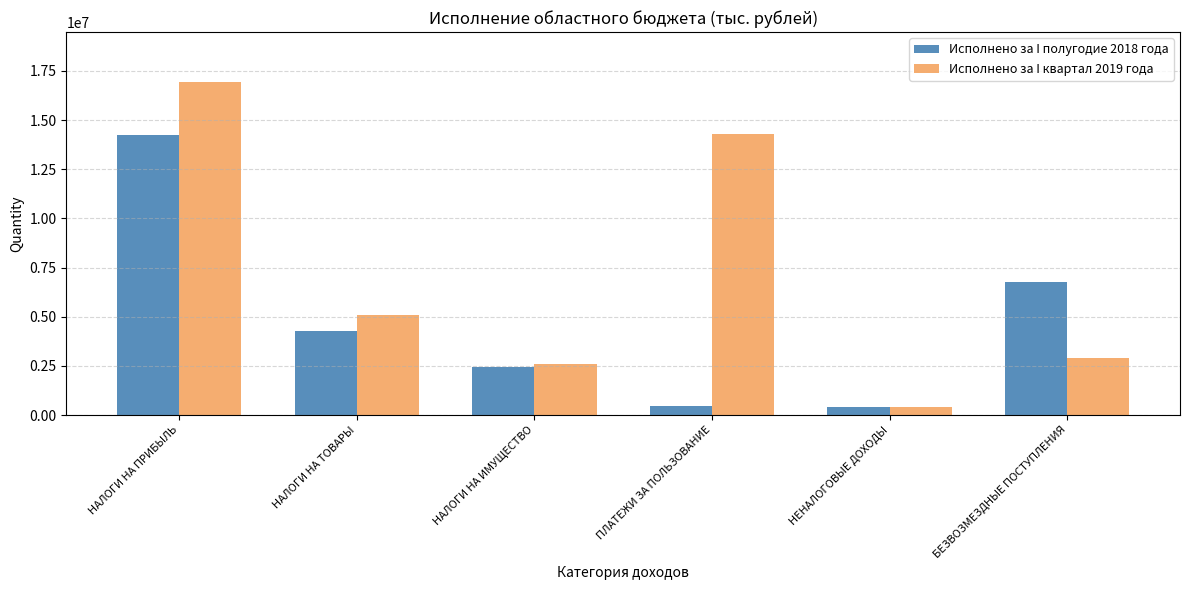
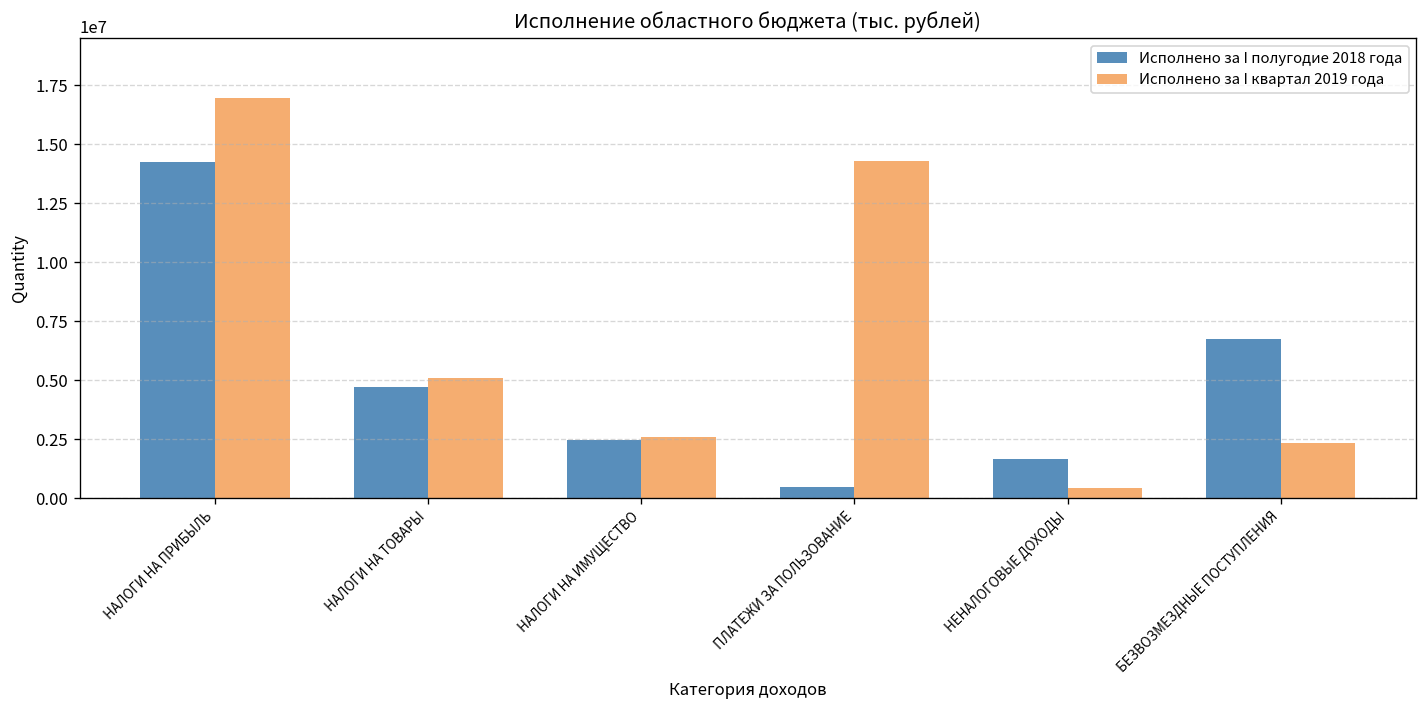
  {
    "Исполнено за I полугодие 2018 года": {
      "НАЛОГИ НА ПРИБЫЛЬ": 14200000,
-     "НАЛОГИ НА ТОВАРЫ": 4300000,
+     "НАЛОГИ НА ТОВАРЫ": 4700000,
      "НАЛОГИ НА ИМУЩЕСТВО": 2500000,
      "ПЛАТЕЖИ ЗА ПОЛЬЗОВАНИЕ": 500000,
-     "НЕНАЛОГОВЫЕ ДОХОДЫ": 400000,
+     "НЕНАЛОГОВЫЕ ДОХОДЫ": 1600000,
      "БЕЗВОЗМЕЗДНЫЕ ПОСТУПЛЕНИЯ": 6700000
    },
    "Исполнено за I квартал 2019 года": {
      "НАЛОГИ НА ПРИБЫЛЬ": 16900000,
      "НАЛОГИ НА ТОВАРЫ": 5100000,
      "НАЛОГИ НА ИМУЩЕСТВО": 2600000,
      "ПЛАТЕЖИ ЗА ПОЛЬЗОВАНИЕ": 14300000,
      "НЕНАЛОГОВЫЕ ДОХОДЫ": 400000,
-     "БЕЗВОЗМЕЗДНЫЕ ПОСТУПЛЕНИЯ": 2900000
+     "БЕЗВОЗМЕЗДНЫЕ ПОСТУПЛЕНИЯ": 2300000
    }
  }
